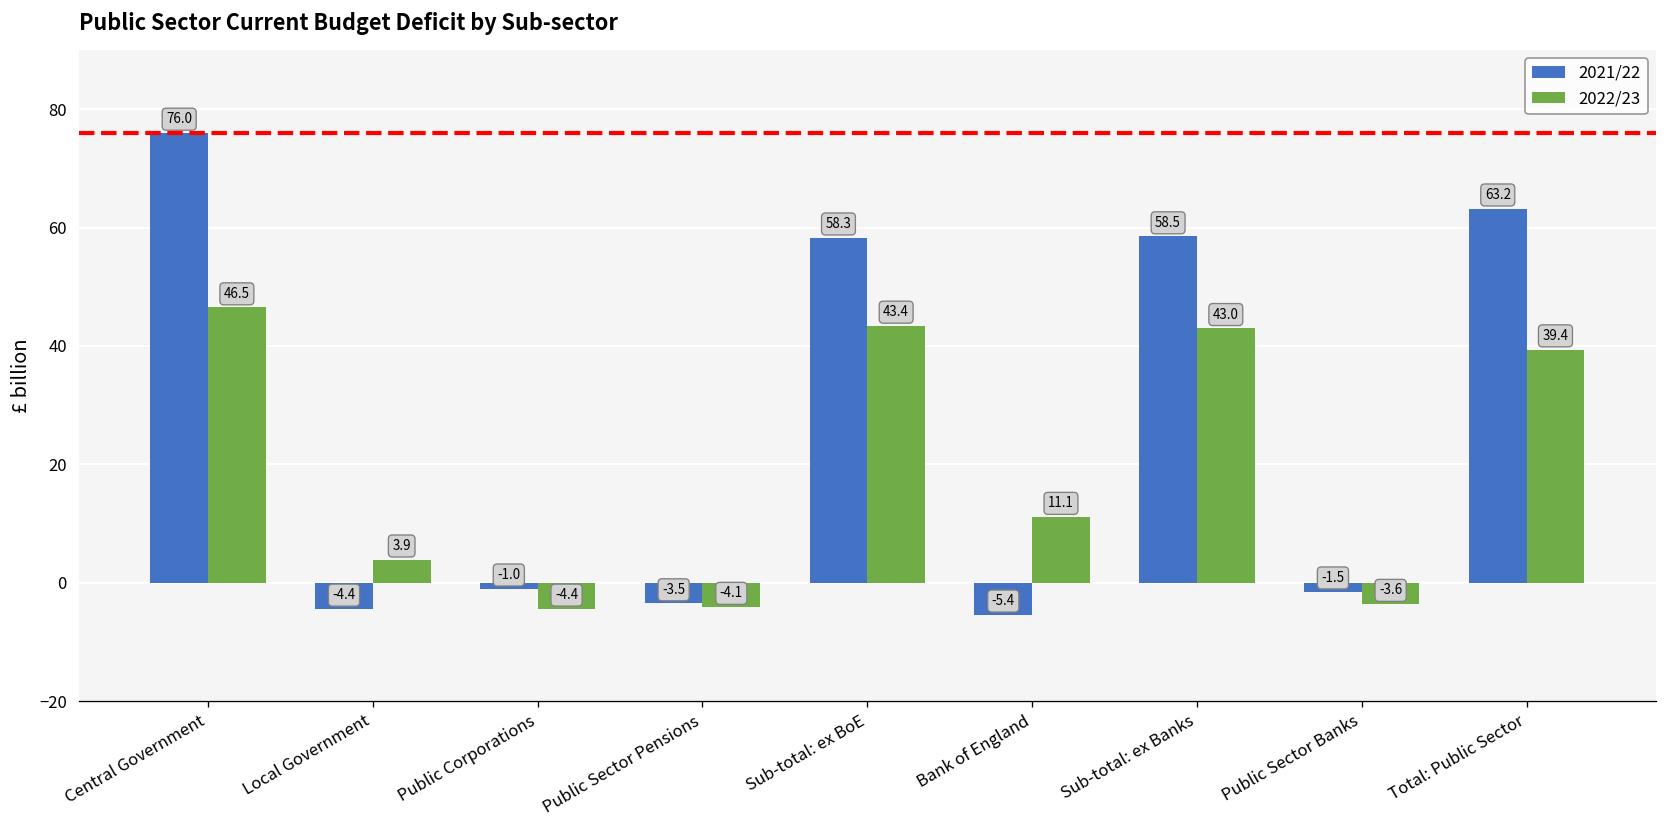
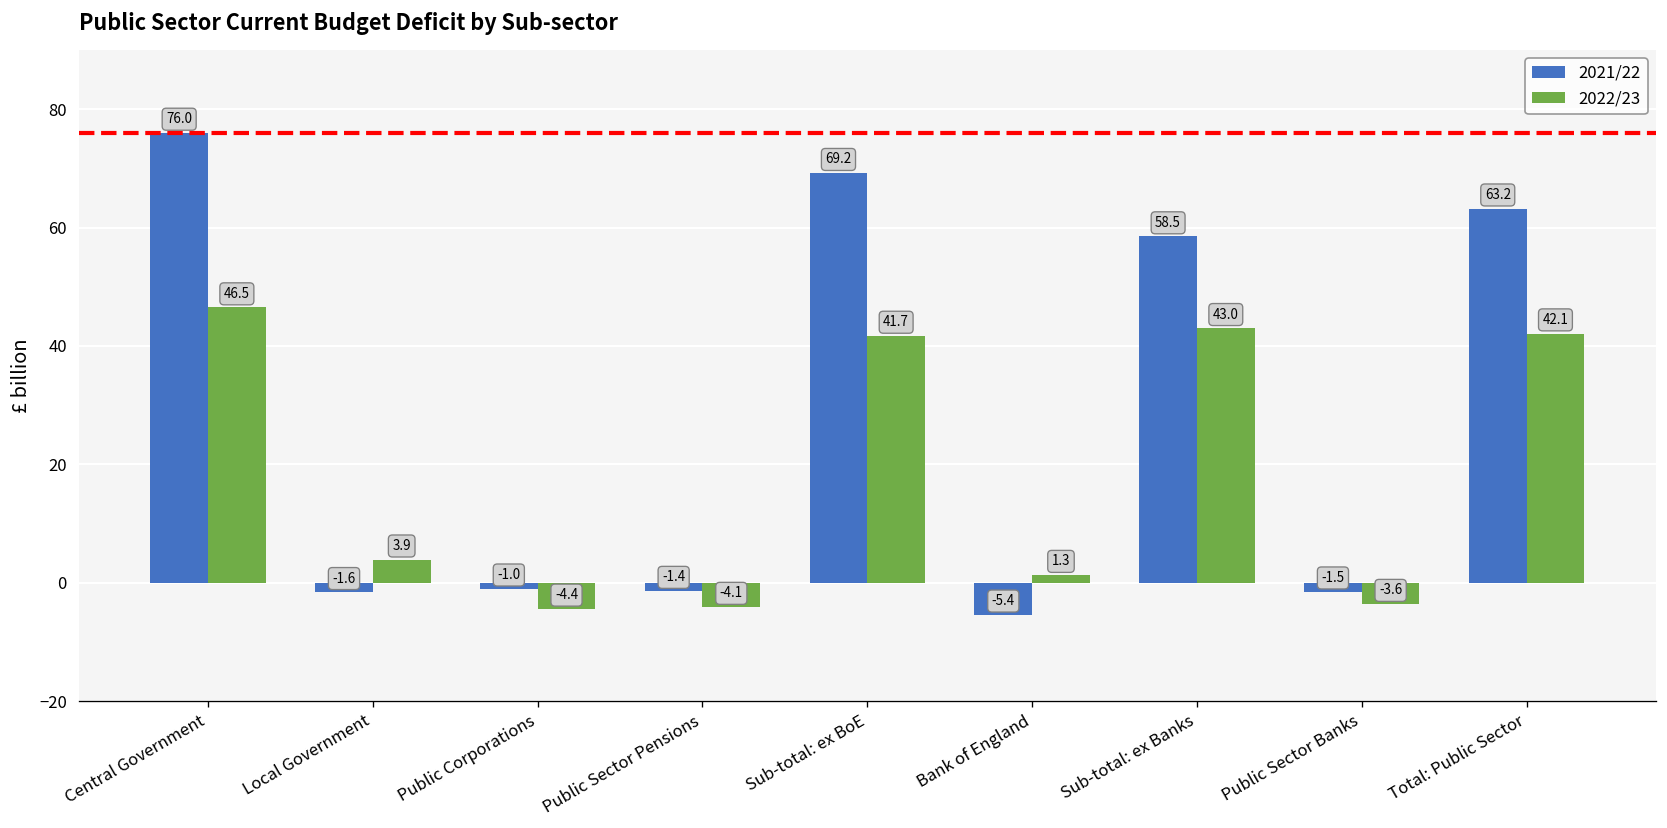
  {
    "2021/22": {
-     "Local Government": -4.4,
-     "Public Sector Pensions": -3.5,
-     "Sub-total: ex BoE": 58.3
+     "Local Government": -1.6,
+     "Public Sector Pensions": -1.4,
+     "Sub-total: ex BoE": 69.2
    },
    "2022/23": {
-     "Sub-total: ex BoE": 43.4,
-     "Bank of England": 11.1,
-     "Total: Public Sector": 39.4
+     "Sub-total: ex BoE": 41.7,
+     "Bank of England": 1.3,
+     "Total: Public Sector": 42.1
    }
  }
